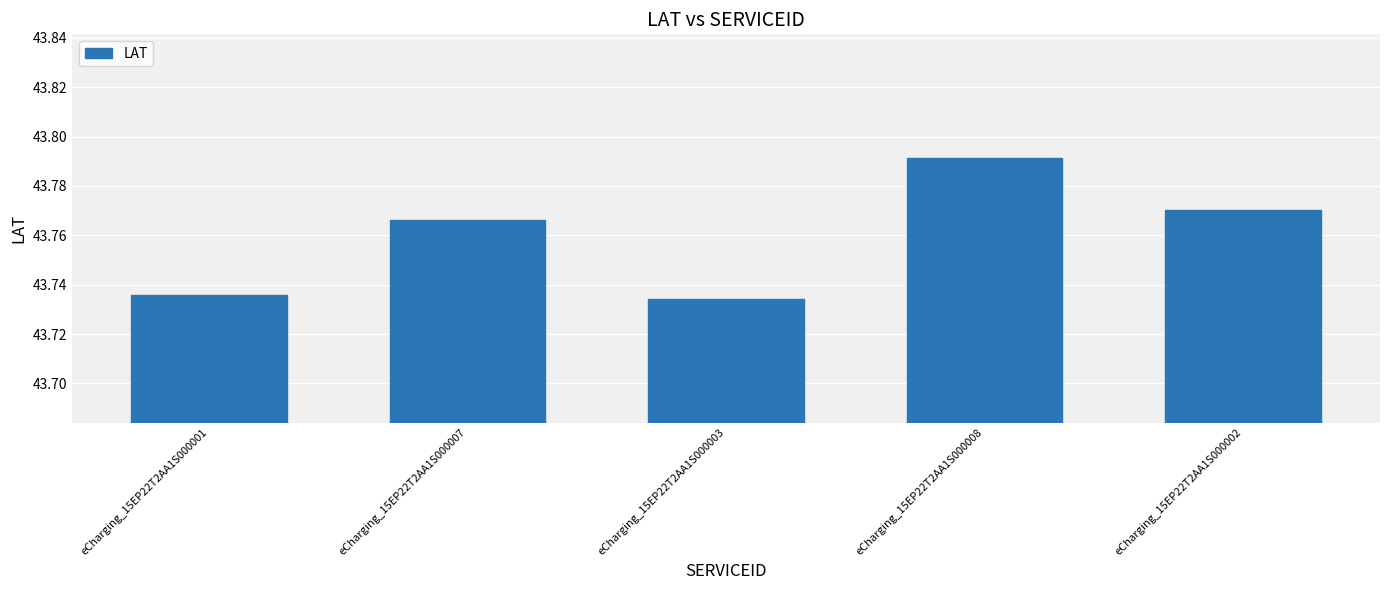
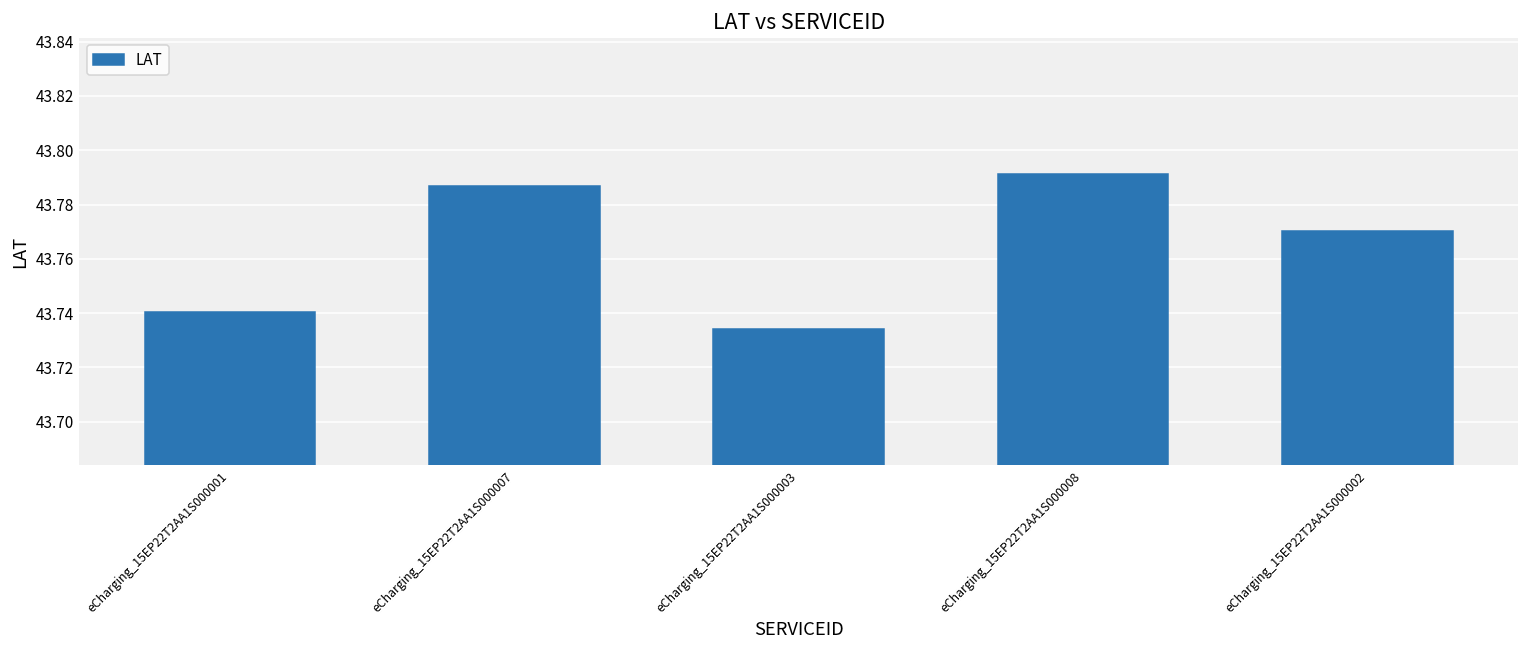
  {
-   "eCharging_15EP22T2AA1S000001": 43.736,
-   "eCharging_15EP22T2AA1S000007": 43.766,
+   "eCharging_15EP22T2AA1S000001": 43.741,
+   "eCharging_15EP22T2AA1S000007": 43.787,
    "eCharging_15EP22T2AA1S000003": 43.734,
    "eCharging_15EP22T2AA1S000008": 43.791,
    "eCharging_15EP22T2AA1S000002": 43.770
  }
